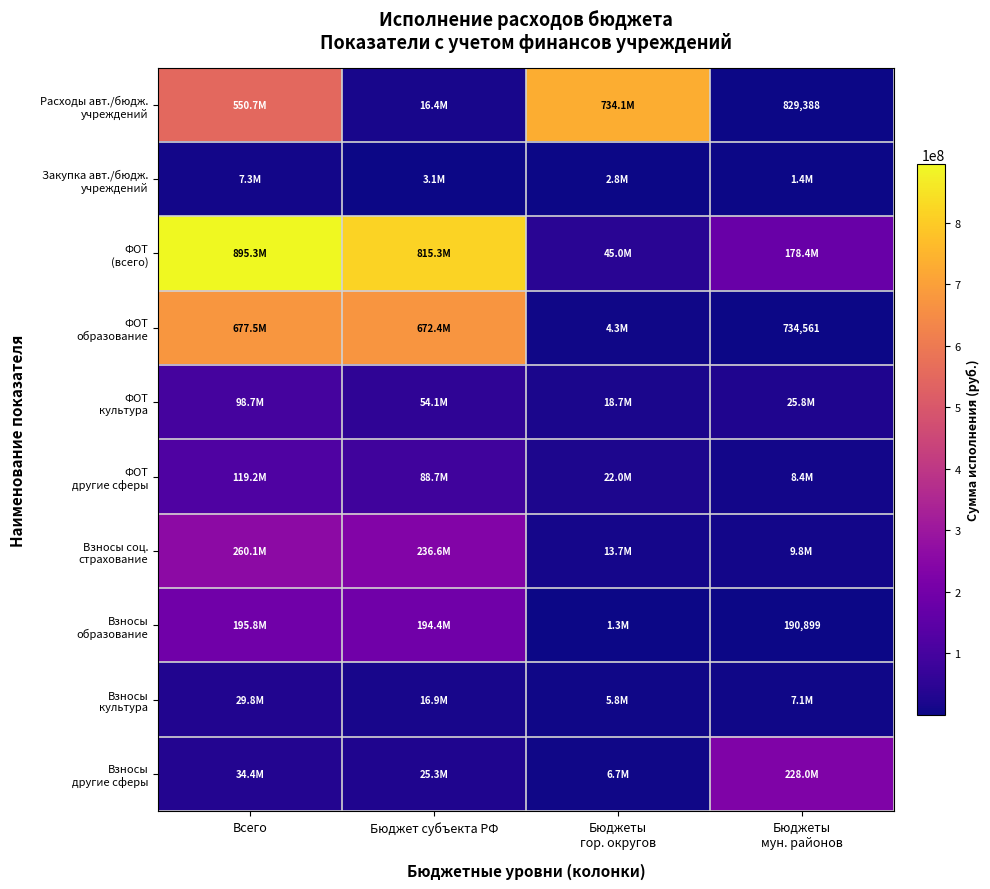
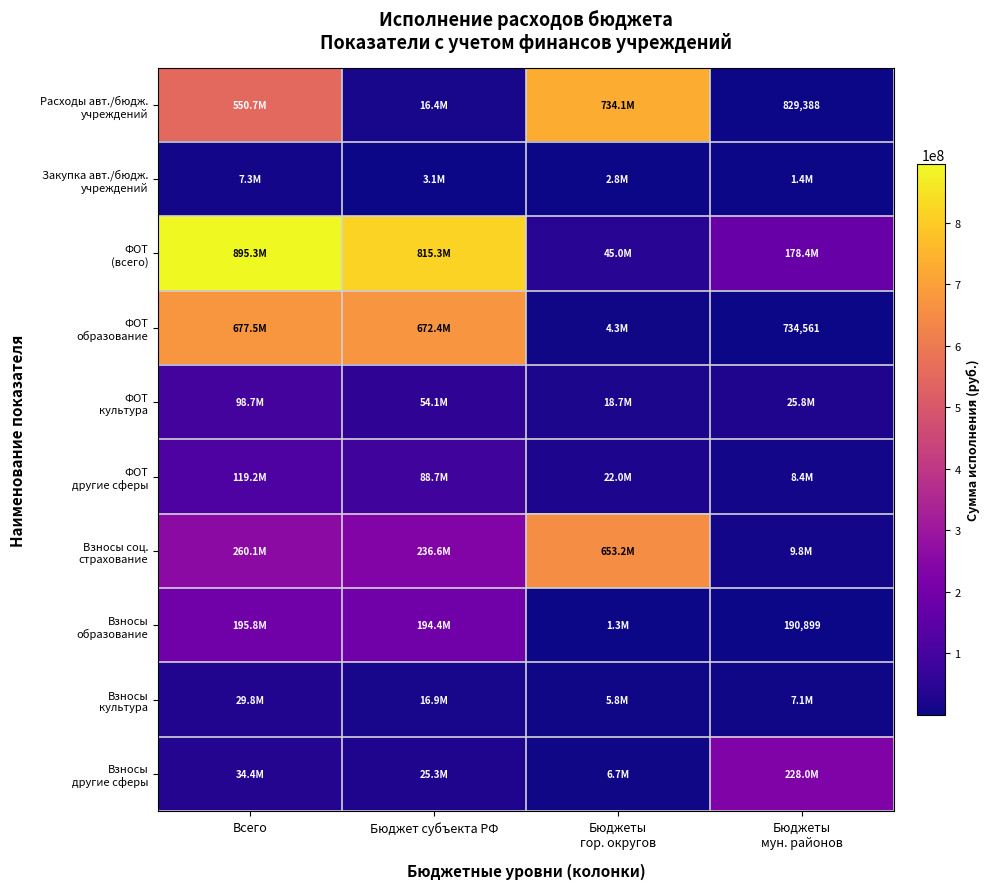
  {
    "Расходы авт./бюдж. учреждений": {
      "Всего": "550.7M",
      "Бюджет субъекта РФ": "16.4M",
      "Бюджеты гор. округов": "734.1M",
      "Бюджеты мун. районов": "829,388"
    },
    "Закупка авт./бюдж. учреждений": {
      "Всего": "7.3M",
      "Бюджет субъекта РФ": "3.1M",
      "Бюджеты гор. округов": "2.8M",
      "Бюджеты мун. районов": "1.4M"
    },
    "ФОТ (всего)": {
      "Всего": "895.3M",
      "Бюджет субъекта РФ": "815.3M",
      "Бюджеты гор. округов": "45.0M",
      "Бюджеты мун. районов": "178.4M"
    },
    "ФОТ образование": {
      "Всего": "677.5M",
      "Бюджет субъекта РФ": "672.4M",
      "Бюджеты гор. округов": "4.3M",
      "Бюджеты мун. районов": "734,561"
    },
    "ФОТ культура": {
      "Всего": "98.7M",
      "Бюджет субъекта РФ": "54.1M",
      "Бюджеты гор. округов": "18.7M",
      "Бюджеты мун. районов": "25.8M"
    },
    "ФОТ другие сферы": {
      "Всего": "119.2M",
      "Бюджет субъекта РФ": "88.7M",
      "Бюджеты гор. округов": "22.0M",
      "Бюджеты мун. районов": "8.4M"
    },
    "Взносы соц. страхование": {
      "Всего": "260.1M",
      "Бюджет субъекта РФ": "236.6M",
-     "Бюджеты гор. округов": "13.7M",
+     "Бюджеты гор. округов": "653.2M",
      "Бюджеты мун. районов": "9.8M"
    },
    "Взносы образование": {
      "Всего": "195.8M",
      "Бюджет субъекта РФ": "194.4M",
      "Бюджеты гор. округов": "1.3M",
      "Бюджеты мун. районов": "190,899"
    },
    "Взносы культура": {
      "Всего": "29.8M",
      "Бюджет субъекта РФ": "16.9M",
      "Бюджеты гор. округов": "5.8M",
      "Бюджеты мун. районов": "7.1M"
    },
    "Взносы другие сферы": {
      "Всего": "34.4M",
      "Бюджет субъекта РФ": "25.3M",
      "Бюджеты гор. округов": "6.7M",
      "Бюджеты мун. районов": "228.0M"
    }
  }
